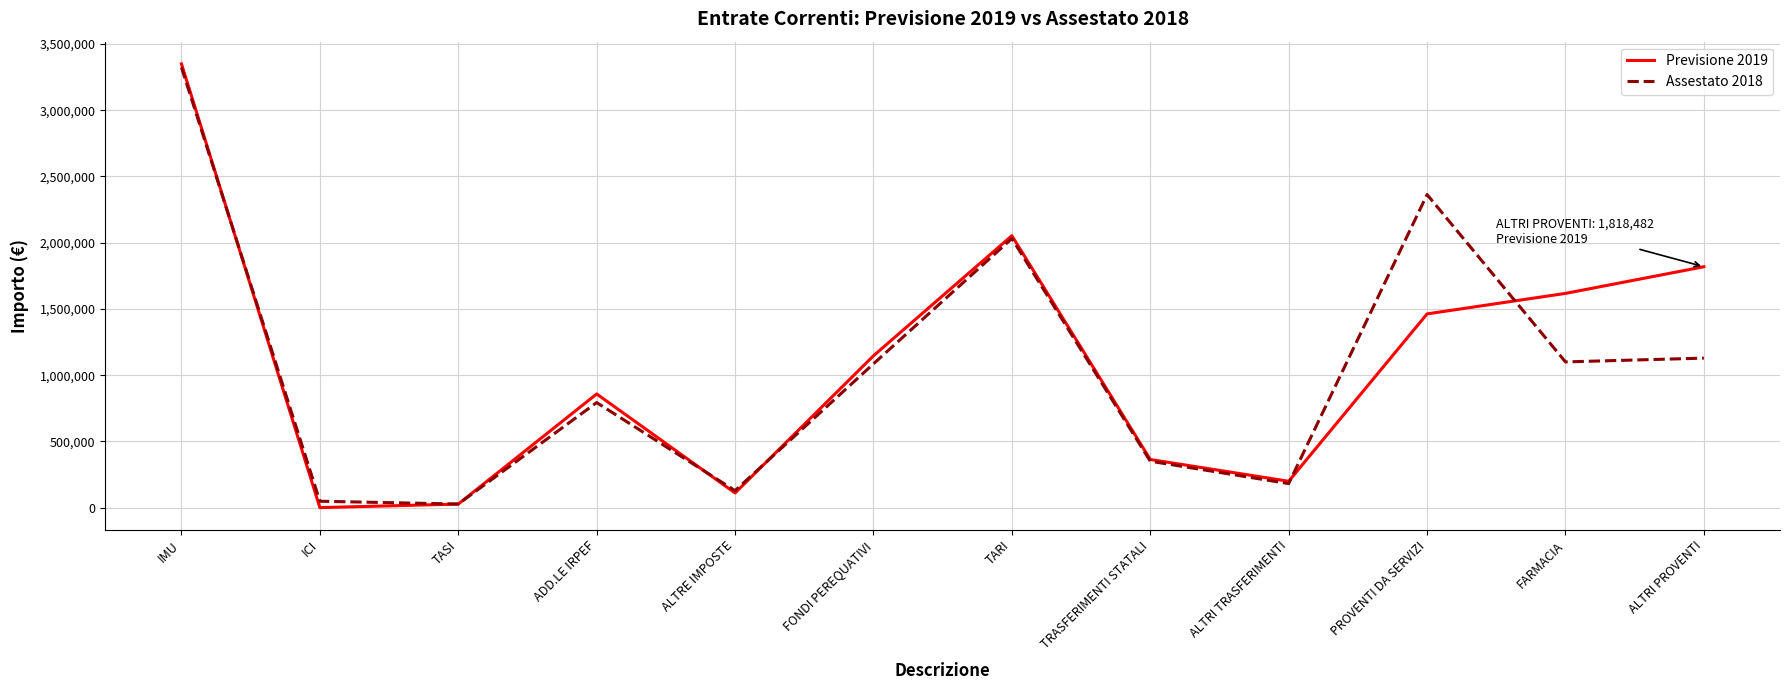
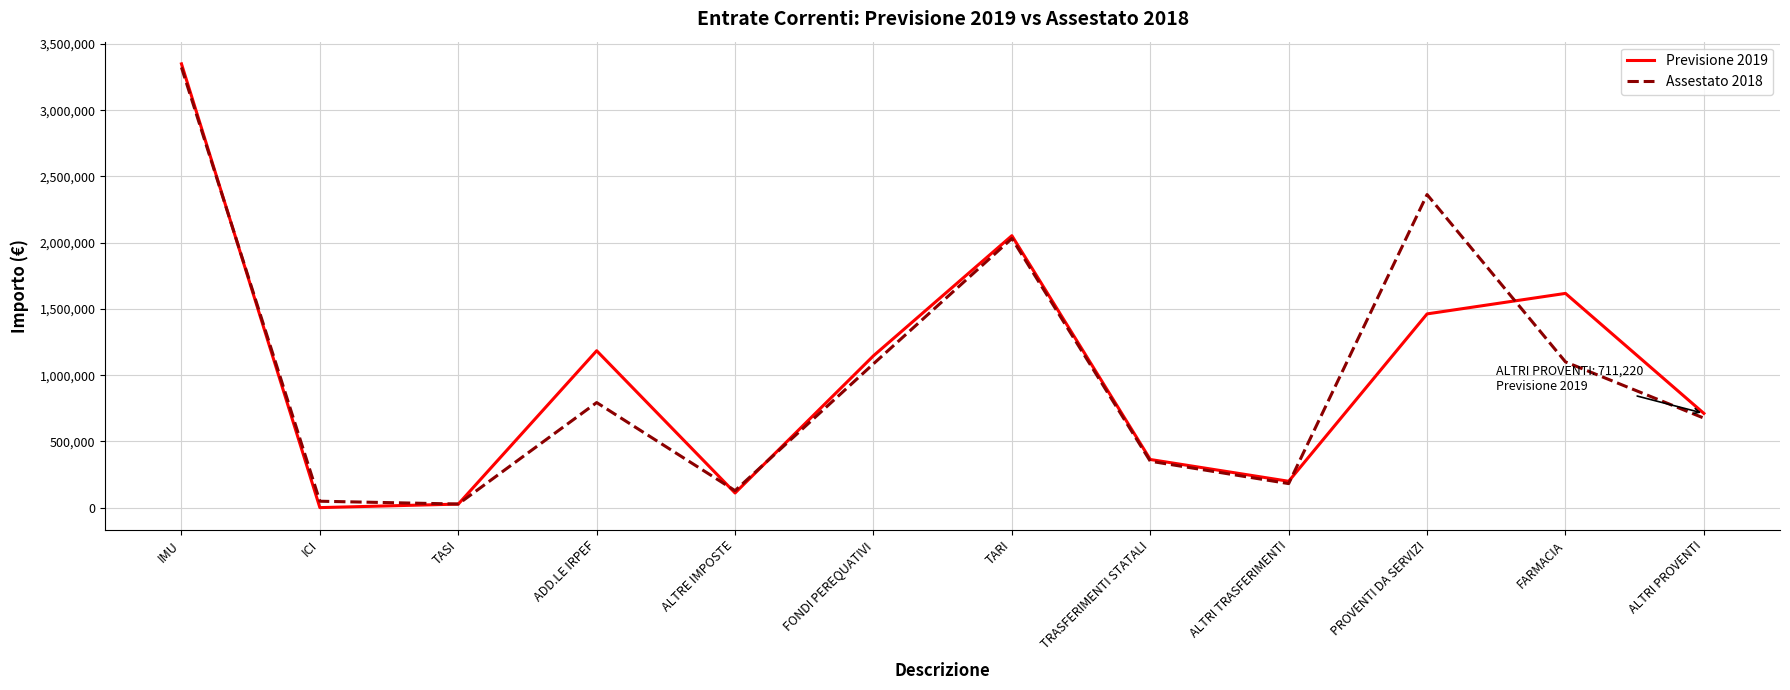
  {
    "Previsione 2019": {
-     "ADD.LE IRPEF": "860,000",
-     "ALTRI PROVENTI": "1,818,482"
+     "ADD.LE IRPEF": "1,180,000",
+     "ALTRI PROVENTI": "711,220"
    },
    "Assestato 2018": {
      "IMU": "3,320,000",
      "ICI": "50,000",
      "ADD.LE IRPEF": "790,000",
      "FONDI PEREQUATIVI": "1,090,000",
      "TARI": "2,030,000",
      "PROVENTI DA SERVIZI": "2,360,000",
-     "ALTRI PROVENTI": "1,130,000"
+     "ALTRI PROVENTI": "680,000"
    }
  }
